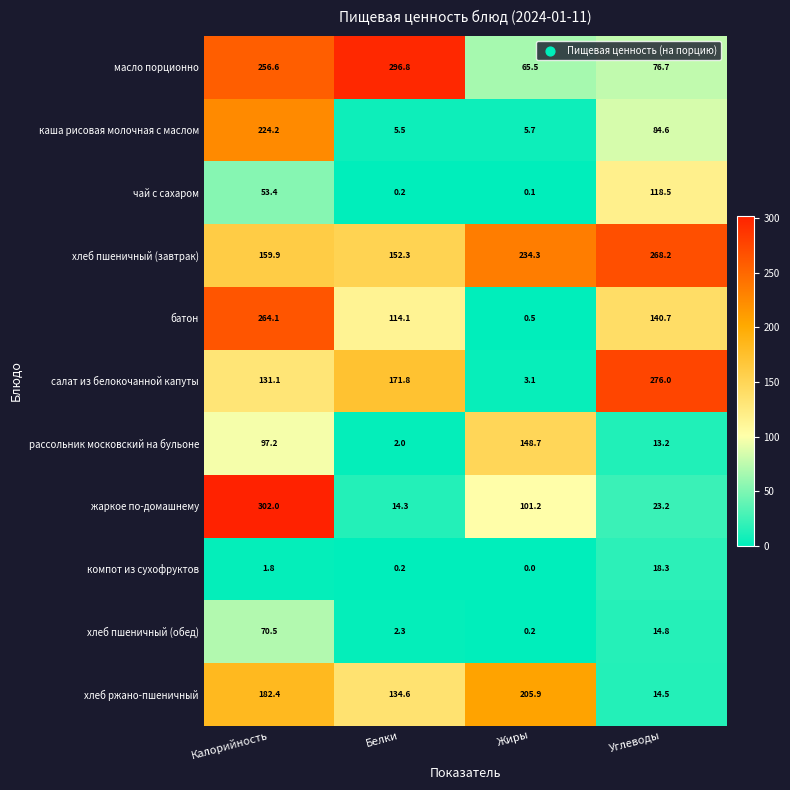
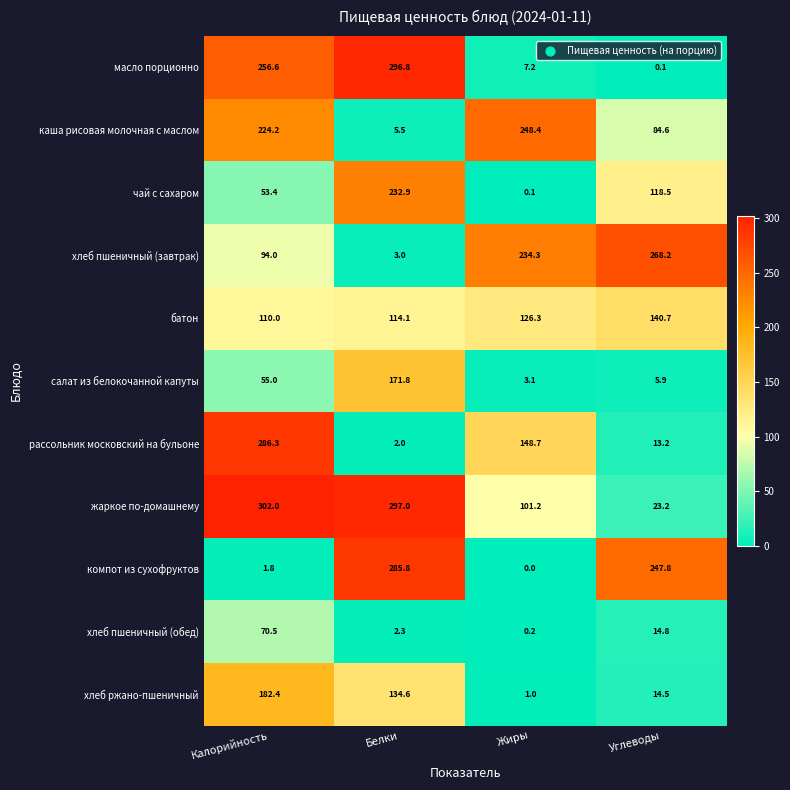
  {
    "масло порционно": {
      "Калорийность": 256.6,
      "Белки": 296.8,
-     "Жиры": 65.5,
-     "Углеводы": 76.7
+     "Жиры": 7.2,
+     "Углеводы": 0.1
    },
    "каша рисовая молочная с маслом": {
      "Калорийность": 224.2,
      "Белки": 5.5,
-     "Жиры": 5.7,
+     "Жиры": 248.4,
      "Углеводы": 84.6
    },
    "чай с сахаром": {
      "Калорийность": 53.4,
-     "Белки": 0.2,
+     "Белки": 232.9,
      "Жиры": 0.1,
      "Углеводы": 118.5
    },
    "хлеб пшеничный (завтрак)": {
-     "Калорийность": 159.9,
-     "Белки": 152.3,
+     "Калорийность": 94.0,
+     "Белки": 3.0,
      "Жиры": 234.3,
      "Углеводы": 268.2
    },
    "батон": {
-     "Калорийность": 264.1,
+     "Калорийность": 110.0,
      "Белки": 114.1,
-     "Жиры": 0.5,
+     "Жиры": 126.3,
      "Углеводы": 140.7
    },
    "салат из белокочанной капуты": {
-     "Калорийность": 131.1,
+     "Калорийность": 55.0,
      "Белки": 171.8,
      "Жиры": 3.1,
-     "Углеводы": 276.0
+     "Углеводы": 5.9
    },
    "рассольник московский на бульоне": {
-     "Калорийность": 97.2,
+     "Калорийность": 286.3,
      "Белки": 2.0,
      "Жиры": 148.7,
      "Углеводы": 13.2
    },
    "жаркое по-домашнему": {
      "Калорийность": 302.0,
-     "Белки": 14.3,
+     "Белки": 297.0,
      "Жиры": 101.2,
      "Углеводы": 23.2
    },
    "компот из сухофруктов": {
      "Калорийность": 1.8,
-     "Белки": 0.2,
+     "Белки": 285.8,
      "Жиры": 0.0,
-     "Углеводы": 18.3
+     "Углеводы": 247.8
    },
    "хлеб пшеничный (обед)": {
      "Калорийность": 70.5,
      "Белки": 2.3,
      "Жиры": 0.2,
      "Углеводы": 14.8
    },
    "хлеб ржано-пшеничный": {
      "Калорийность": 182.4,
      "Белки": 134.6,
-     "Жиры": 205.9,
+     "Жиры": 1.0,
      "Углеводы": 14.5
    }
  }
